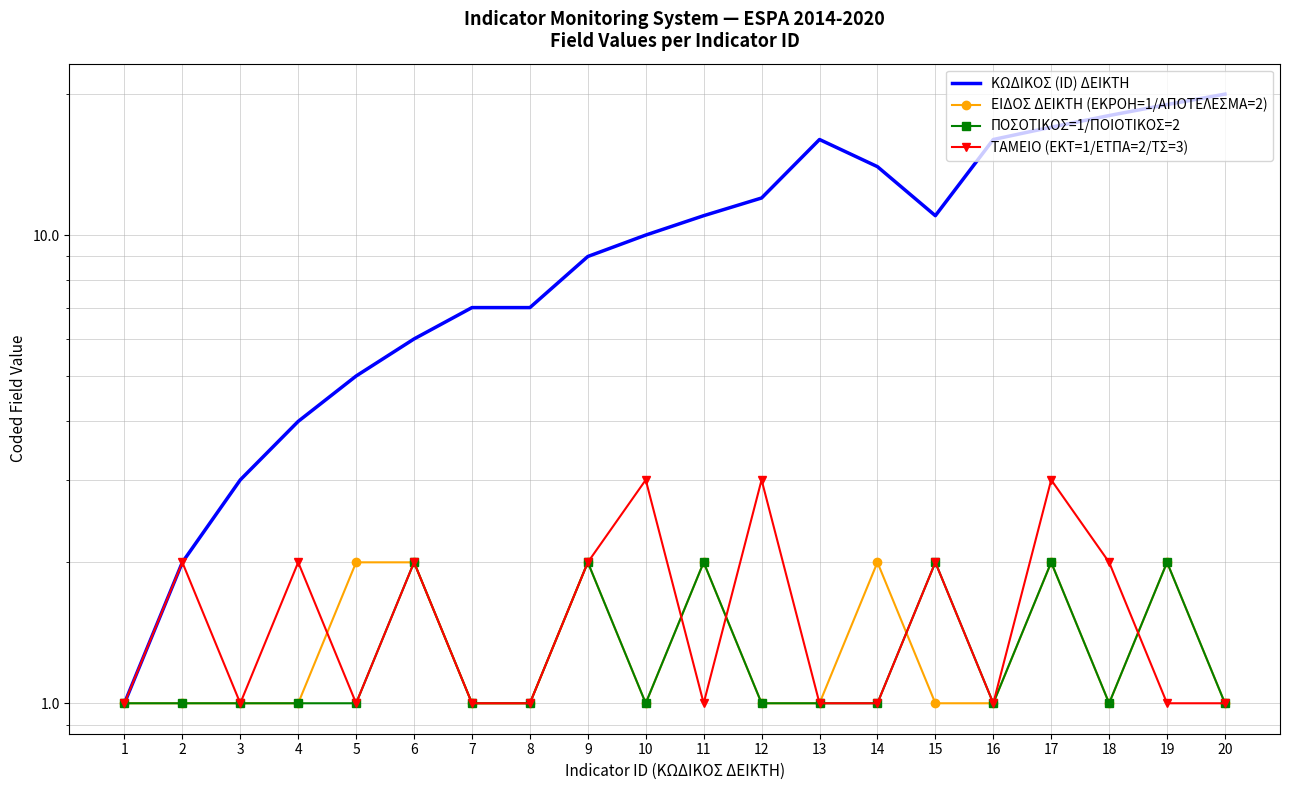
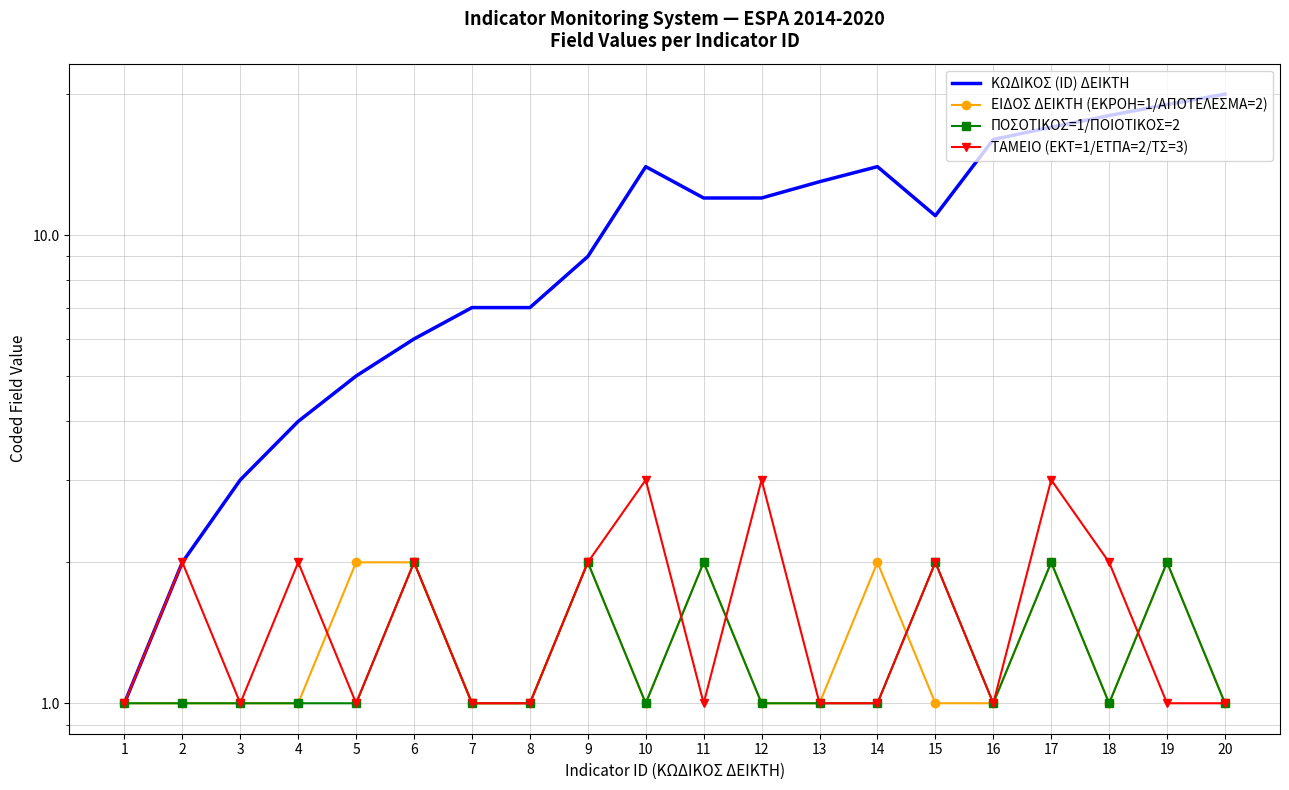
  {
    "ΚΩΔΙΚΟΣ (ID) ΔΕΙΚΤΗ": {
      "3": 3,
      "4": 4,
      "5": 5,
      "6": 6,
      "7": 7,
      "8": 7,
      "9": 9,
-     "10": 10,
-     "11": 11,
+     "10": 14,
+     "11": 12,
      "12": 12,
-     "13": 16,
+     "13": 13,
      "14": 14,
      "15": 11
    },
    "ΕΙΔΟΣ ΔΕΙΚΤΗ (ΕΚΡΟΗ=1/ΑΠΟΤΕΛΕΣΜΑ=2)": {
      "5": 2,
      "14": 2,
      "15": 1
    },
    "ΤΑΜΕΙΟ (ΕΚΤ=1/ΕΤΠΑ=2/ΤΣ=3)": {
      "4": 2,
      "10": 3,
      "11": 1,
      "12": 3,
      "17": 3,
      "18": 2,
      "19": 1
    }
  }
